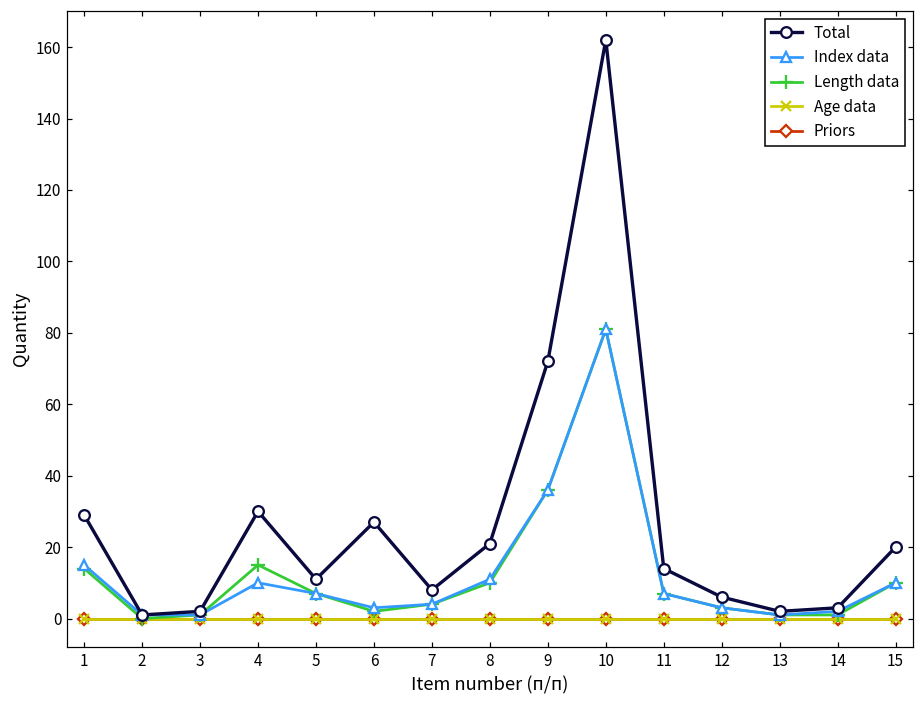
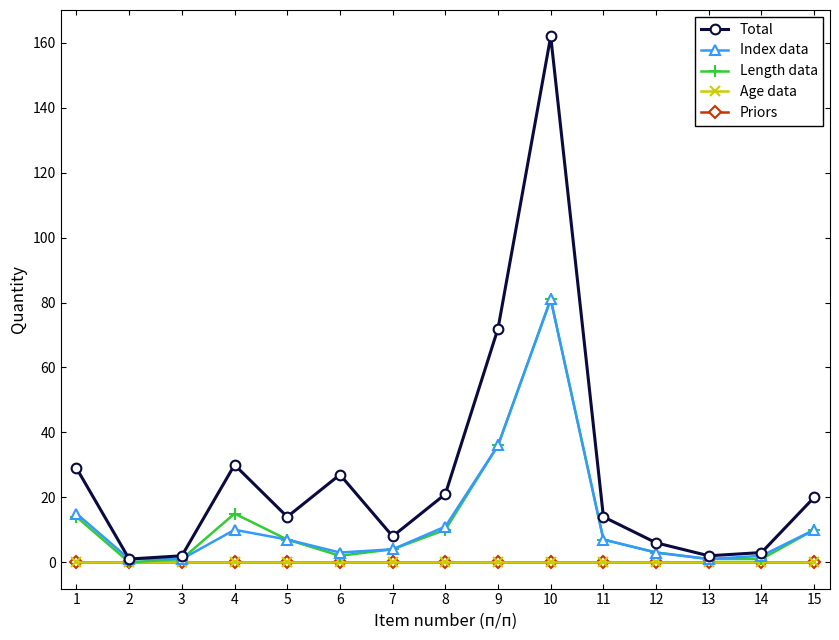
  {
    "Total": {
      "1": 29,
      "3": 2,
      "4": 30,
-     "5": 11,
+     "5": 14,
      "6": 27,
      "7": 8,
      "8": 21,
      "9": 72,
      "10": 162,
      "11": 14,
      "12": 6,
      "13": 2,
      "14": 3,
      "15": 20
    },
    "Index data": {
      "1": 15,
      "4": 10,
      "6": 3,
      "8": 11,
      "14": 2
    },
    "Length data": {
      "1": 14,
      "4": 15,
      "6": 2,
      "8": 10,
      "14": 1
    },
    "Priors": {
      "1": 0,
      "3": 0,
      "4": 0,
      "5": 0,
      "6": 0,
      "7": 0,
      "8": 0,
      "9": 0,
      "10": 0,
      "11": 0,
      "12": 0,
      "13": 0,
      "14": 0,
      "15": 0
    }
  }
